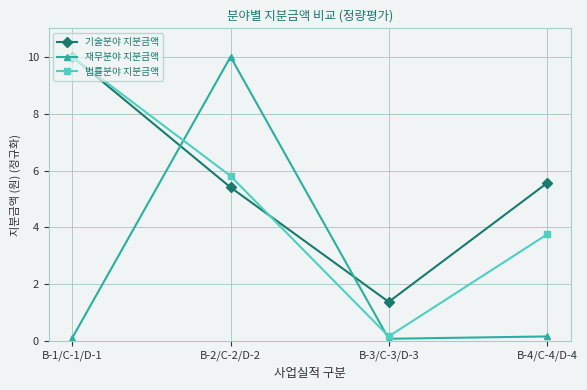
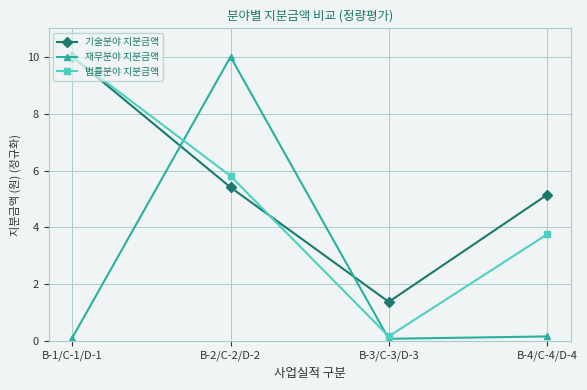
  {
    "기술분야 지분금액": {
      "B-2/C-2/D-2": 5.4,
      "B-3/C-3/D-3": 1.4,
-     "B-4/C-4/D-4": 5.6
+     "B-4/C-4/D-4": 5.1
    }
  }
